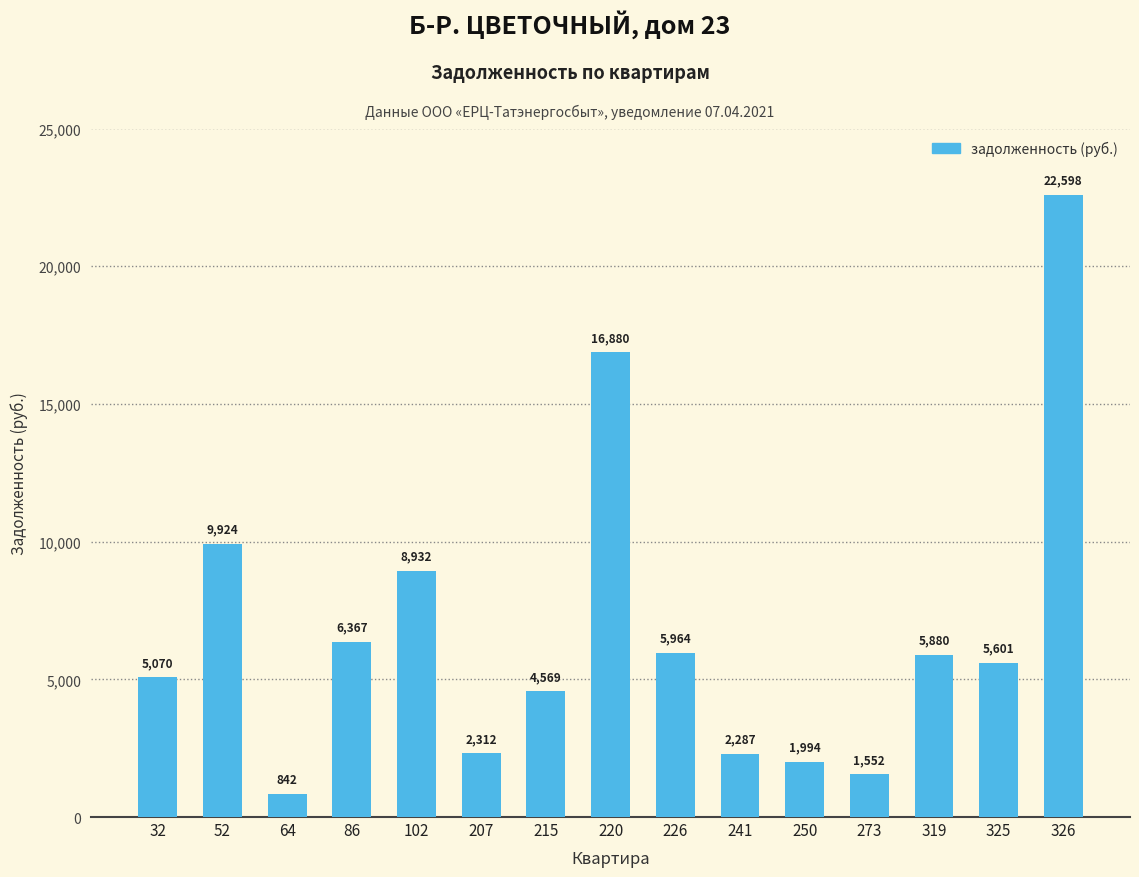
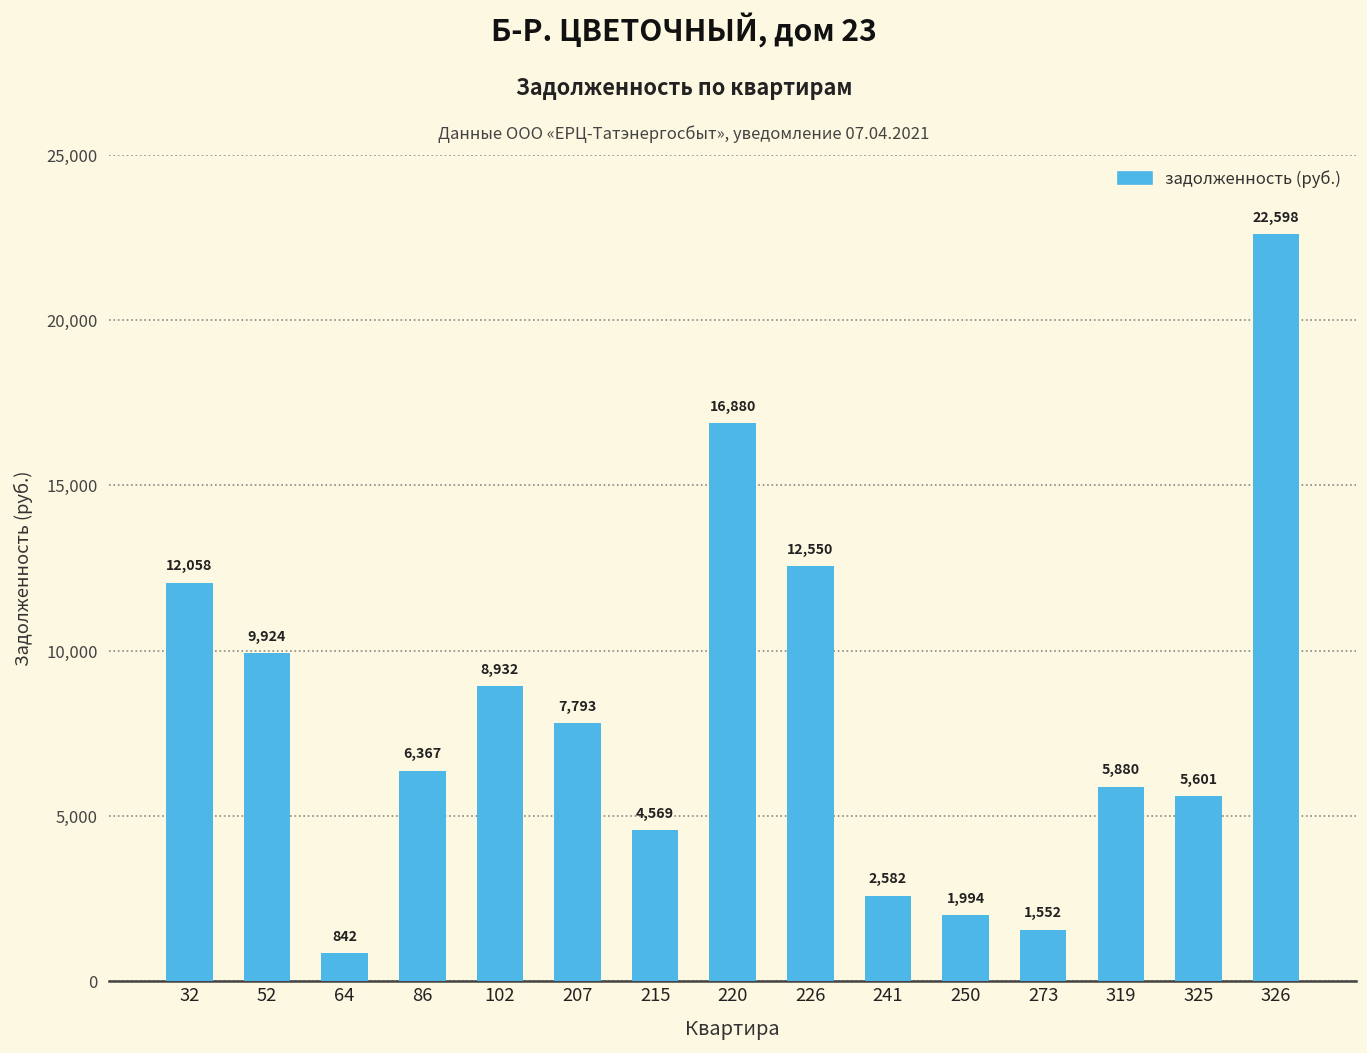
  {
-   "32": "5,070",
+   "32": "12,058",
    "52": "9,924",
    "64": "842",
    "86": "6,367",
    "102": "8,932",
-   "207": "2,312",
+   "207": "7,793",
    "215": "4,569",
    "220": "16,880",
-   "226": "5,964",
-   "241": "2,287",
+   "226": "12,550",
+   "241": "2,582",
    "250": "1,994",
    "273": "1,552",
    "319": "5,880",
    "325": "5,601",
    "326": "22,598"
  }
